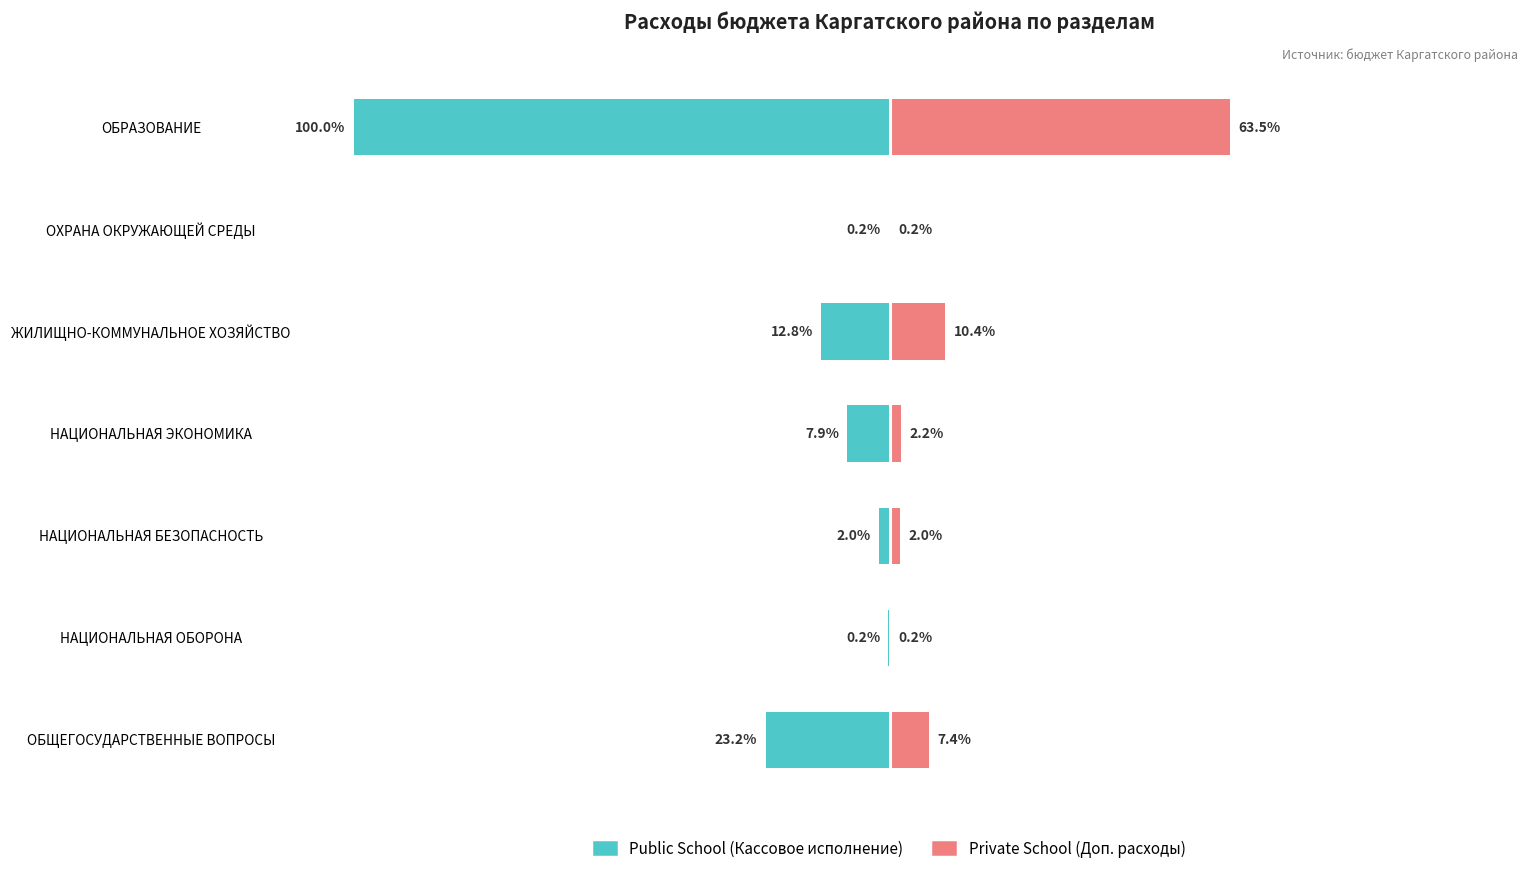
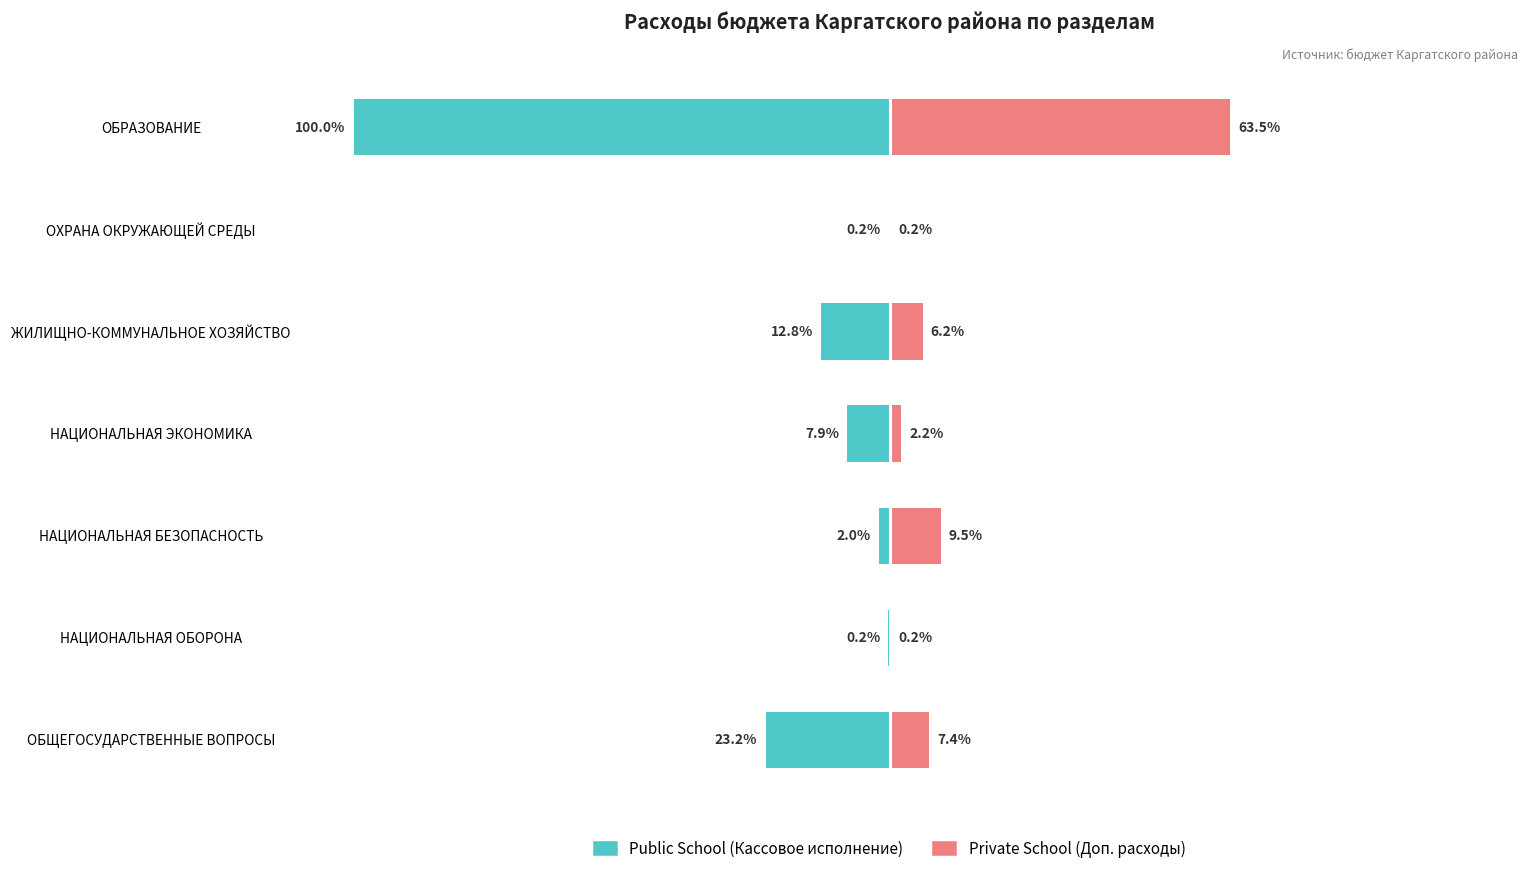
  {
    "Private School (Доп. расходы)": {
      "ОБРАЗОВАНИЕ": "63.5%",
      "ОХРАНА ОКРУЖАЮЩЕЙ СРЕДЫ": "0.2%",
-     "ЖИЛИЩНО-КОММУНАЛЬНОЕ ХОЗЯЙСТВО": "10.4%",
+     "ЖИЛИЩНО-КОММУНАЛЬНОЕ ХОЗЯЙСТВО": "6.2%",
      "НАЦИОНАЛЬНАЯ ЭКОНОМИКА": "2.2%",
-     "НАЦИОНАЛЬНАЯ БЕЗОПАСНОСТЬ": "2.0%",
+     "НАЦИОНАЛЬНАЯ БЕЗОПАСНОСТЬ": "9.5%",
      "НАЦИОНАЛЬНАЯ ОБОРОНА": "0.2%",
      "ОБЩЕГОСУДАРСТВЕННЫЕ ВОПРОСЫ": "7.4%"
    }
  }
